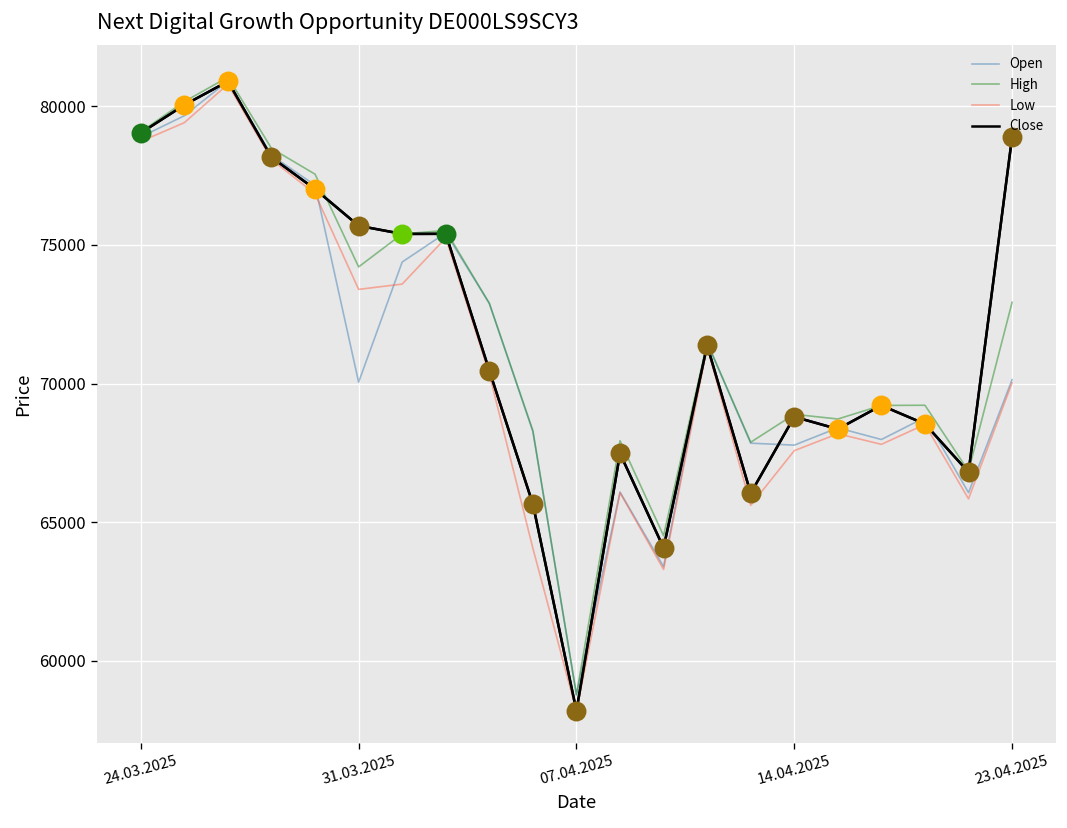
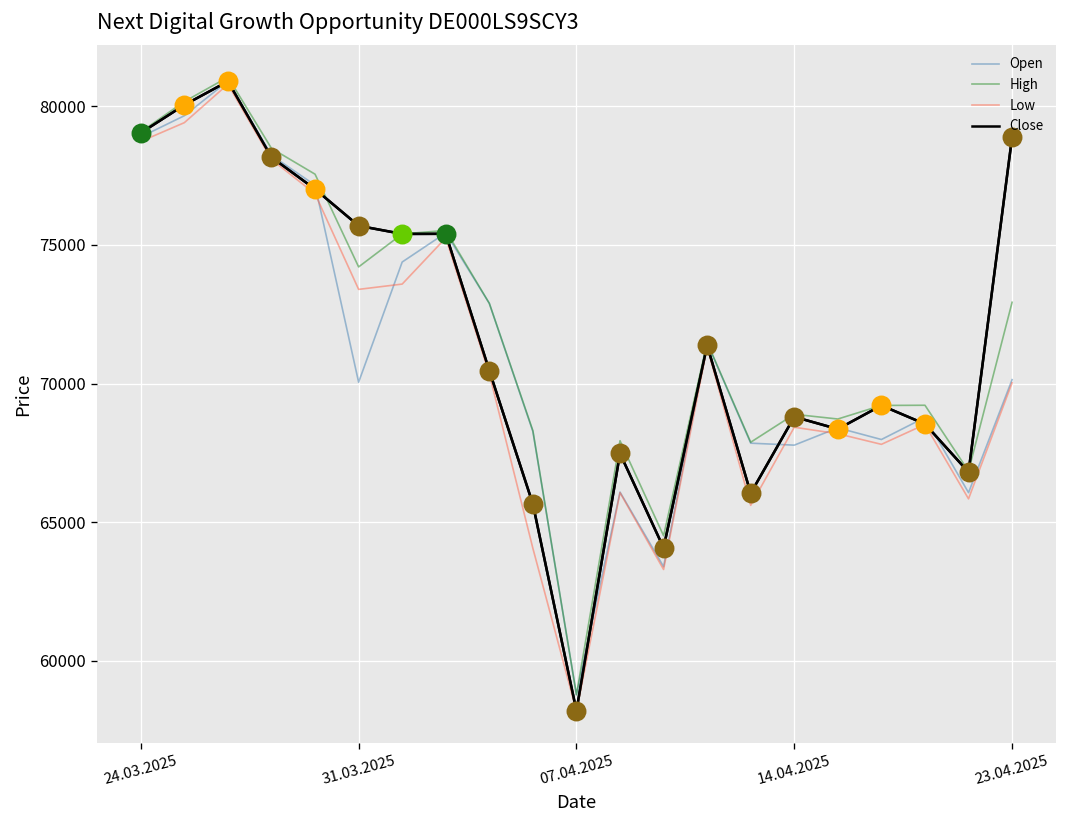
  {
    "Open": {
      "24.03.2025": 78900,
      "31.03.2025": 70000,
      "14.04.2025": 67800
    },
    "Low": {
      "24.03.2025": 78700,
      "31.03.2025": 73400,
-     "14.04.2025": 67600
+     "14.04.2025": 68400
    }
  }
